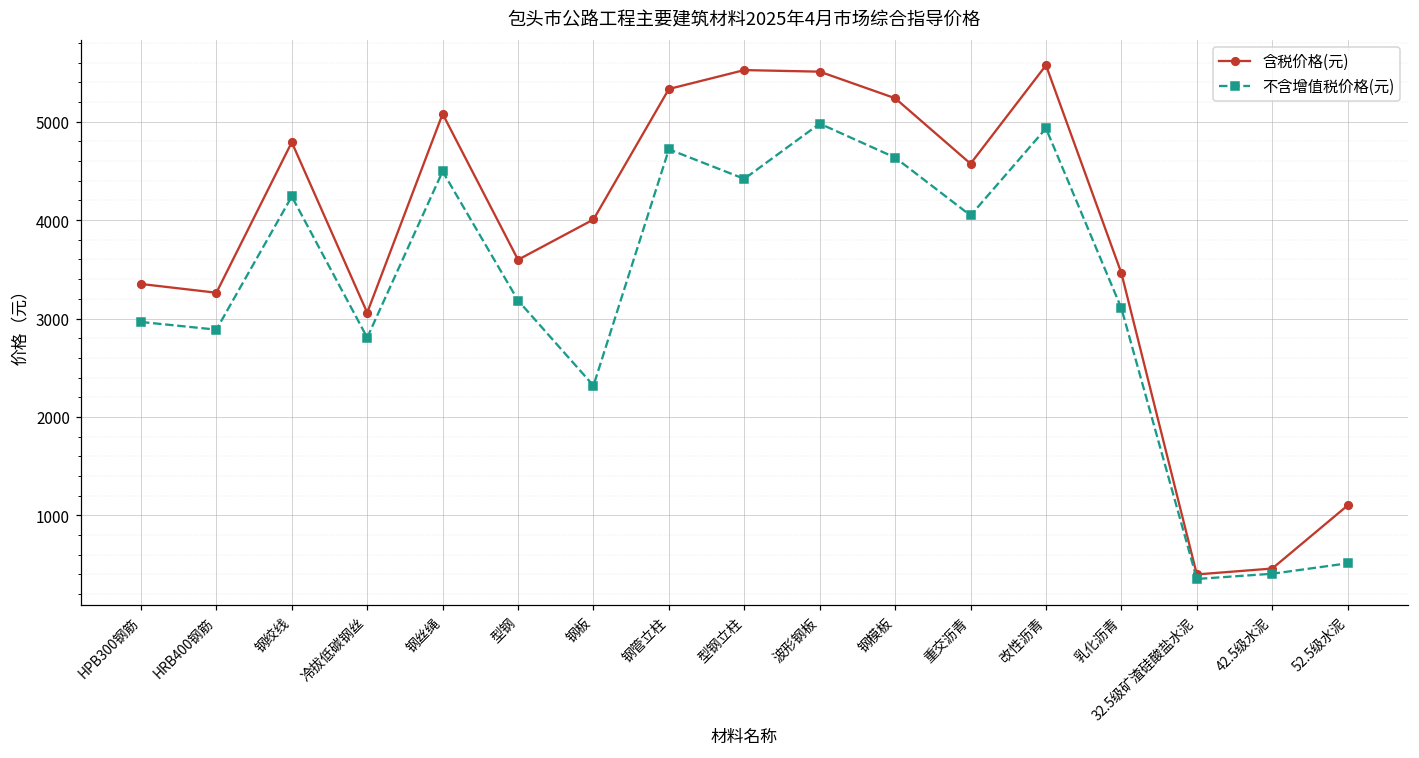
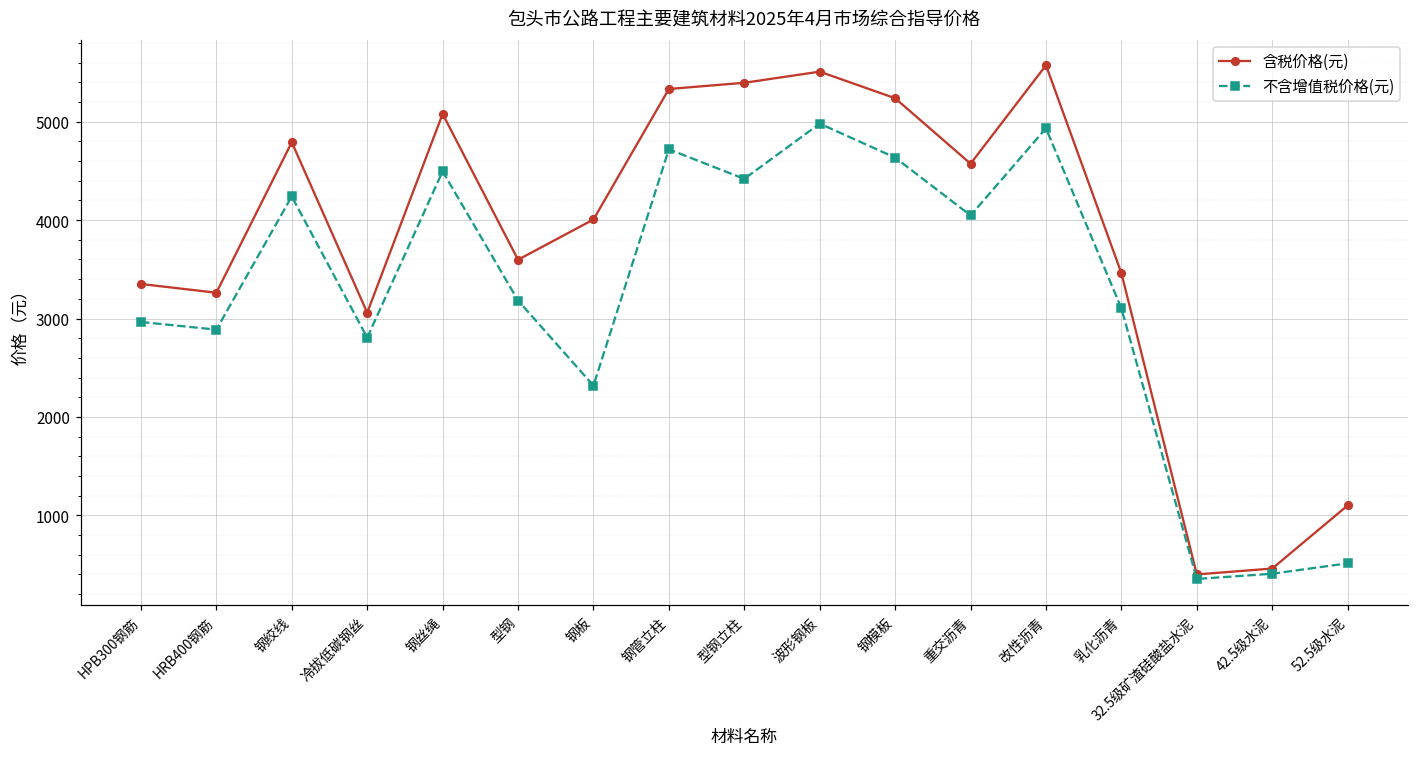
  {
    "含税价格(元)": {
      "HPB300钢筋": 3400,
      "HRB400钢筋": 3300,
      "钢绞线": 4800,
      "冷拔低碳钢丝": 3100,
      "钢丝绳": 5100,
      "型钢": 3600,
      "钢板": 4000,
      "钢管立柱": 5300,
-     "型钢立柱": 5500,
+     "型钢立柱": 5400,
      "波形钢板": 5500,
      "钢模板": 5200,
      "重交沥青": 4600,
      "改性沥青": 5600,
      "乳化沥青": 3500,
      "32.5级矿渣硅酸盐水泥": 400,
      "42.5级水泥": 500,
      "52.5级水泥": 1100
    },
    "不含增值税价格(元)": {
      "HPB300钢筋": 3000,
      "HRB400钢筋": 2900,
      "钢绞线": 4200,
      "冷拔低碳钢丝": 2800,
      "钢丝绳": 4500,
      "型钢": 3200,
      "钢板": 2300,
      "钢管立柱": 4700,
      "型钢立柱": 4400,
      "波形钢板": 5000,
      "钢模板": 4600,
      "重交沥青": 4000,
      "改性沥青": 4900,
      "乳化沥青": 3100,
      "32.5级矿渣硅酸盐水泥": 400,
      "42.5级水泥": 400,
      "52.5级水泥": 500
    }
  }
